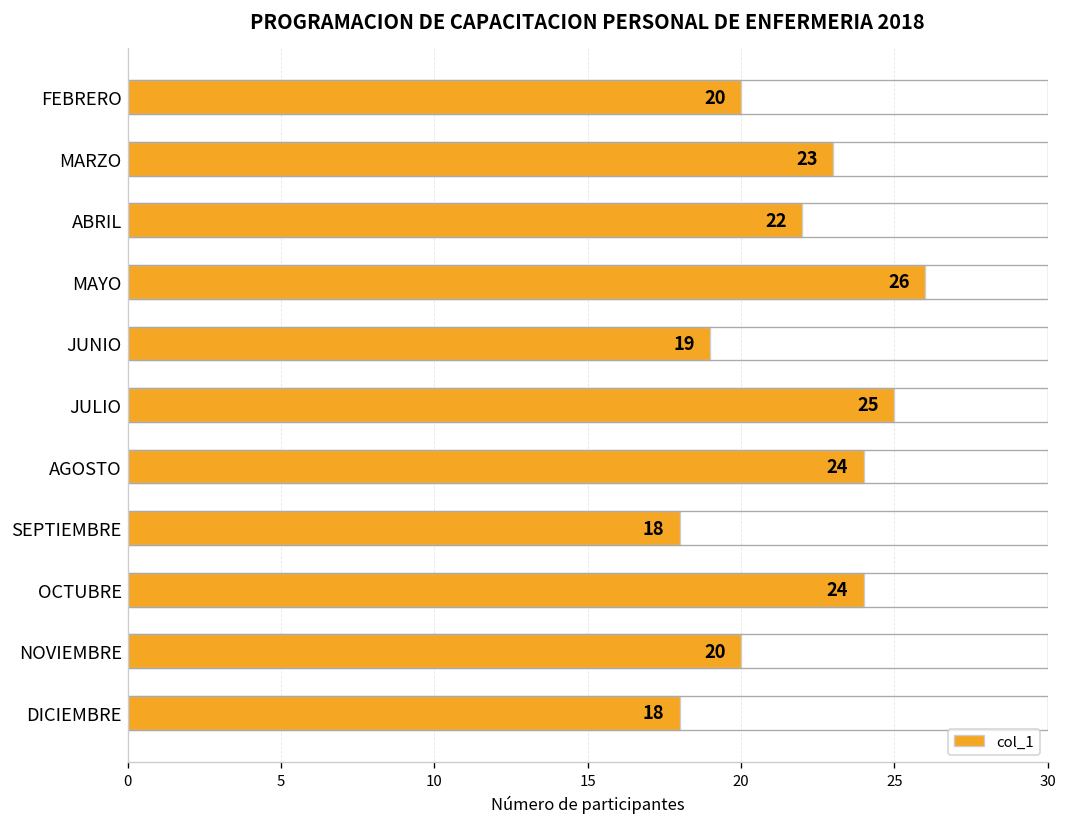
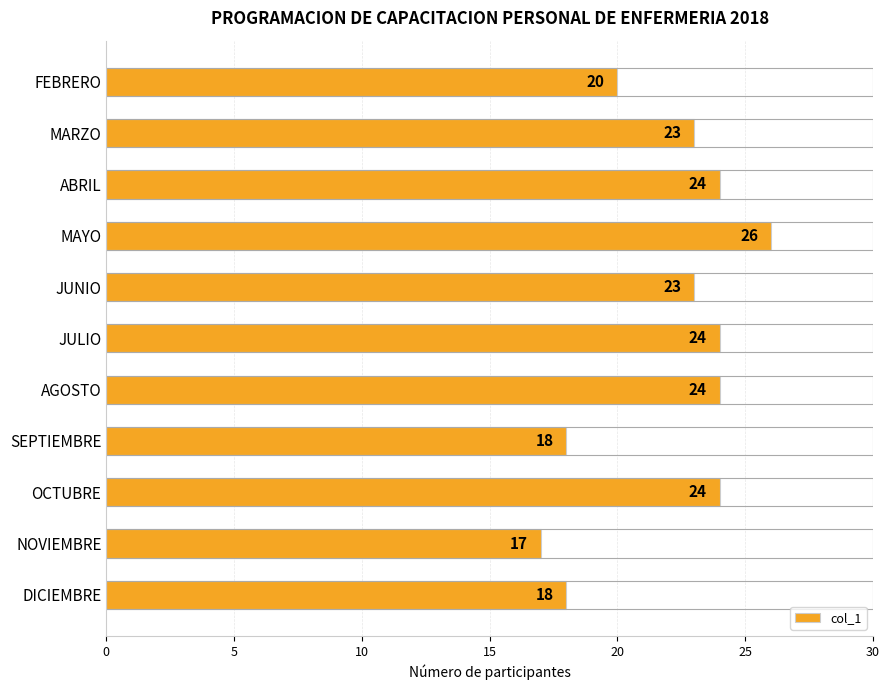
  {
    "FEBRERO": 20,
    "MARZO": 23,
-   "ABRIL": 22,
+   "ABRIL": 24,
    "MAYO": 26,
-   "JUNIO": 19,
-   "JULIO": 25,
+   "JUNIO": 23,
+   "JULIO": 24,
    "AGOSTO": 24,
    "SEPTIEMBRE": 18,
    "OCTUBRE": 24,
-   "NOVIEMBRE": 20,
+   "NOVIEMBRE": 17,
    "DICIEMBRE": 18
  }
